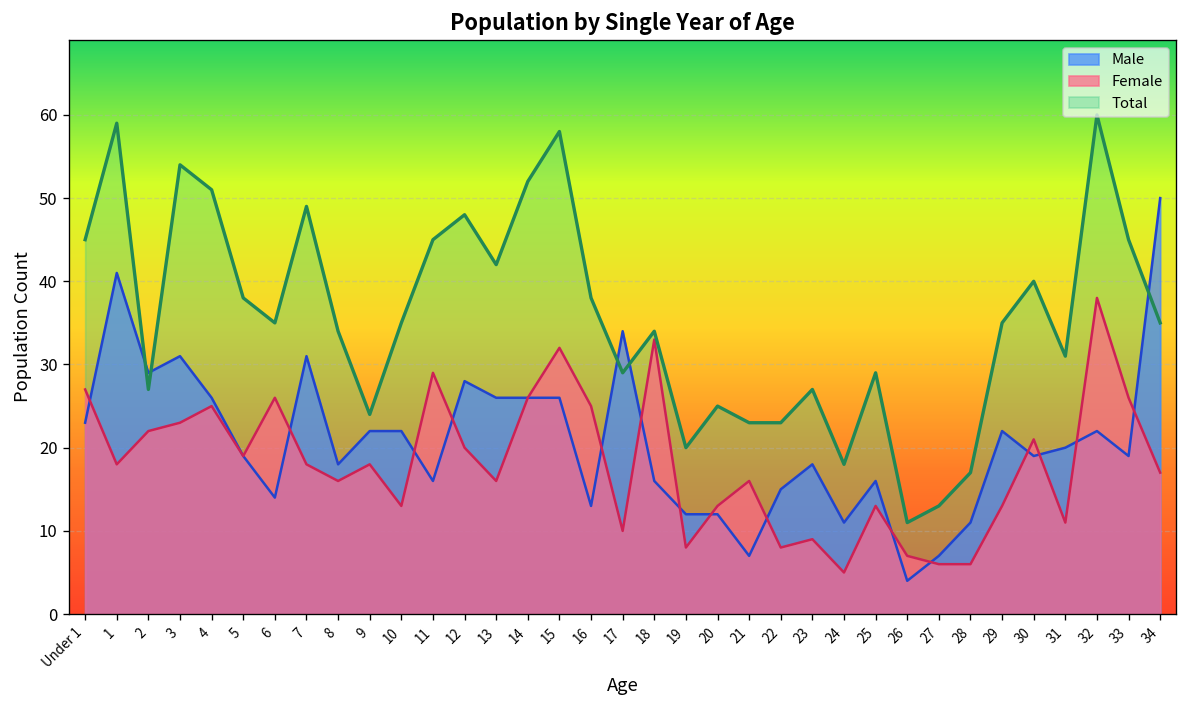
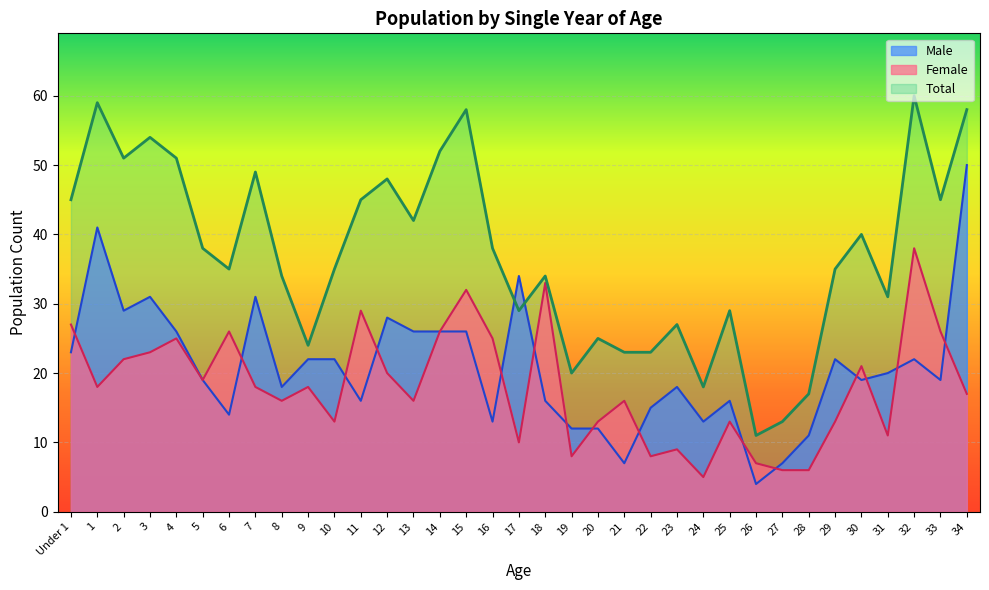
  {
    "Male": {
      "Under 1": 23,
      "1": 41,
      "2": 29,
      "3": 31,
      "4": 26,
      "6": 14,
      "7": 31,
      "8": 18,
      "9": 22,
      "10": 22,
      "11": 16,
      "12": 28,
      "13": 26,
      "15": 26,
      "16": 13,
      "17": 34,
      "18": 16,
      "19": 12,
      "20": 12,
      "21": 7,
      "22": 15,
      "23": 18,
-     "24": 11,
+     "24": 13,
      "25": 16,
      "26": 4,
      "27": 7,
      "28": 11,
      "29": 22,
      "30": 19,
      "31": 20,
      "32": 22,
      "33": 19,
      "34": 50
    },
    "Female": {
      "Under 1": 27,
      "1": 18,
      "2": 22,
      "3": 23,
      "4": 25,
      "6": 26,
      "7": 18,
      "8": 16,
      "9": 18,
      "10": 13,
      "11": 29,
      "12": 20,
      "13": 16,
      "15": 32,
      "16": 25,
      "17": 10,
      "18": 33,
      "19": 8,
      "20": 13,
      "21": 16,
      "22": 8,
      "23": 9,
      "24": 5,
      "25": 13,
      "26": 7,
      "27": 6,
      "28": 6,
      "29": 13,
      "30": 21,
      "31": 11,
      "32": 38,
      "33": 26,
      "34": 17
    },
    "Total": {
      "Under 1": 45,
      "1": 59,
-     "2": 27,
+     "2": 51,
      "3": 54,
      "4": 51,
      "5": 38,
      "6": 35,
      "7": 49,
      "8": 34,
      "9": 24,
      "10": 35,
      "11": 45,
      "12": 48,
      "13": 42,
      "14": 52,
      "15": 58,
      "16": 38,
      "17": 29,
      "18": 34,
      "19": 20,
      "20": 25,
      "21": 23,
      "22": 23,
      "23": 27,
      "24": 18,
      "25": 29,
      "26": 11,
      "27": 13,
      "28": 17,
      "29": 35,
      "30": 40,
      "31": 31,
      "33": 45,
-     "34": 35
+     "34": 58
    }
  }
